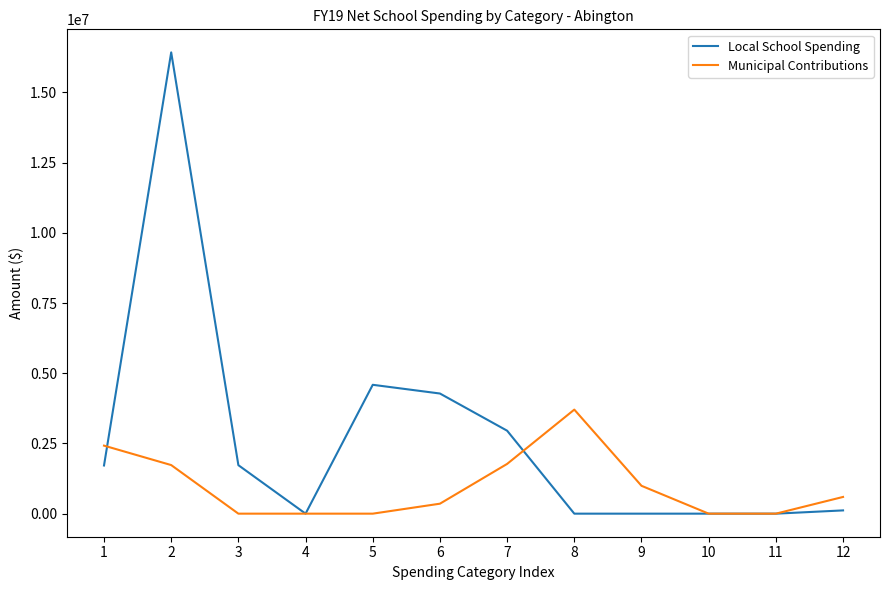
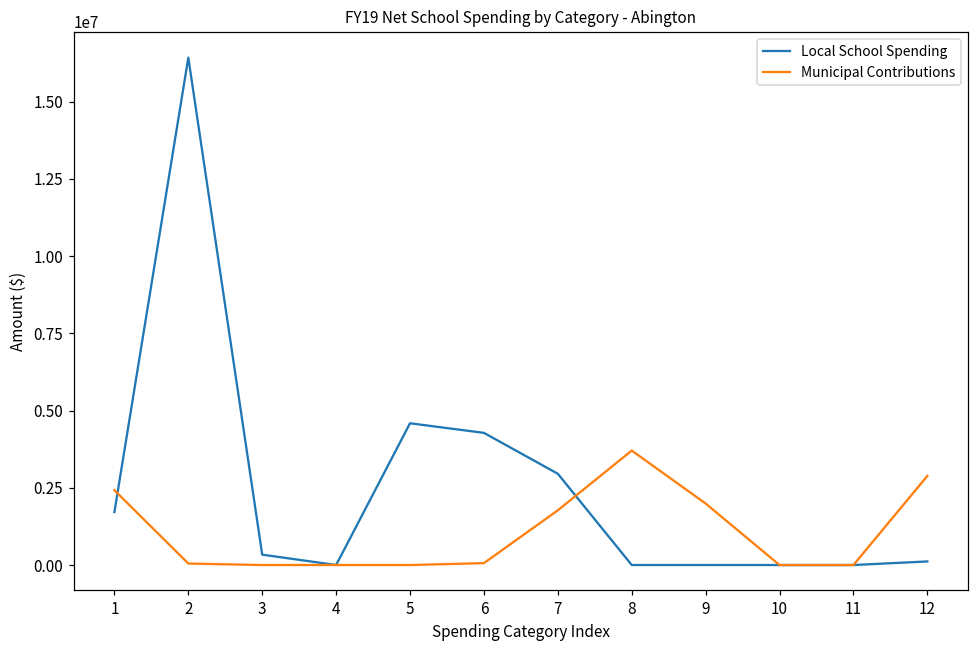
  {
    "Local School Spending": {
      "1": 1700000,
      "2": 16400000,
-     "3": 1700000,
+     "3": 300000,
      "5": 4600000,
      "6": 4300000,
      "7": 3000000,
      "8": 0,
      "9": 0,
      "12": 100000
    },
    "Municipal Contributions": {
      "1": 2400000,
-     "2": 1700000,
+     "2": 0,
      "3": 0,
      "5": 0,
-     "6": 400000,
+     "6": 100000,
      "7": 1800000,
      "8": 3700000,
-     "9": 1000000,
-     "12": 600000
+     "9": 2000000,
+     "12": 2900000
    }
  }
